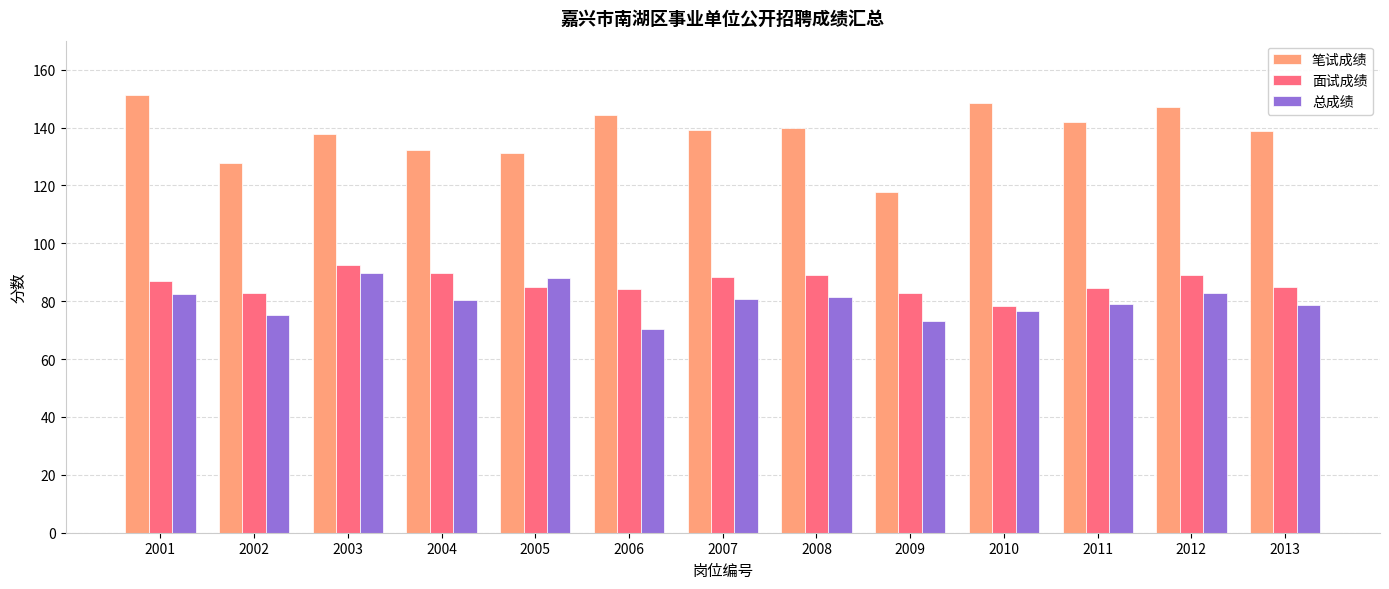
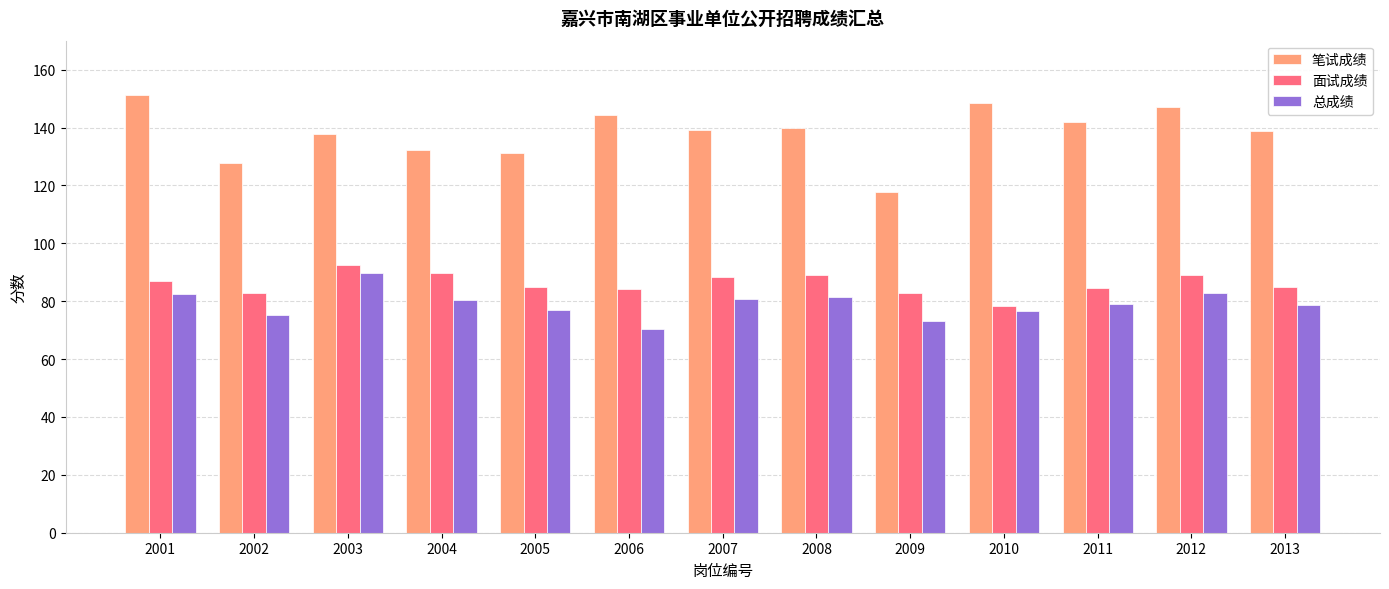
  {
    "总成绩": {
      "2001": 82,
      "2002": 75,
      "2003": 90,
      "2004": 80,
-     "2005": 88,
+     "2005": 77,
      "2006": 71,
      "2007": 81,
      "2008": 81,
      "2009": 73,
      "2010": 77,
      "2011": 79,
      "2012": 83,
      "2013": 79
    }
  }
